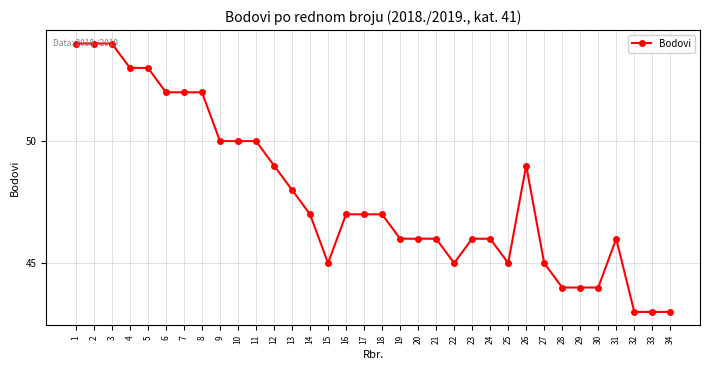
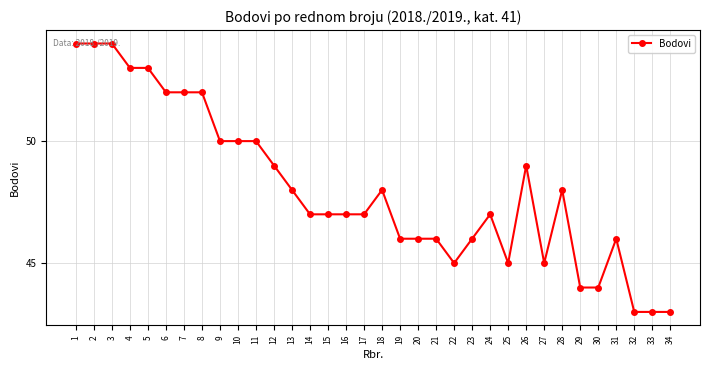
  {
    "4": 53,
    "5": 53,
    "6": 52,
    "7": 52,
    "8": 52,
    "9": 50,
    "10": 50,
    "11": 50,
    "12": 49,
    "13": 48,
    "14": 47,
-   "15": 45,
+   "15": 47,
    "16": 47,
    "17": 47,
-   "18": 47,
+   "18": 48,
    "19": 46,
    "20": 46,
    "21": 46,
    "22": 45,
    "23": 46,
-   "24": 46,
+   "24": 47,
    "25": 45,
    "26": 49,
    "27": 45,
-   "28": 44,
+   "28": 48,
    "29": 44,
    "30": 44,
    "31": 46,
    "32": 43,
    "33": 43,
    "34": 43
  }
